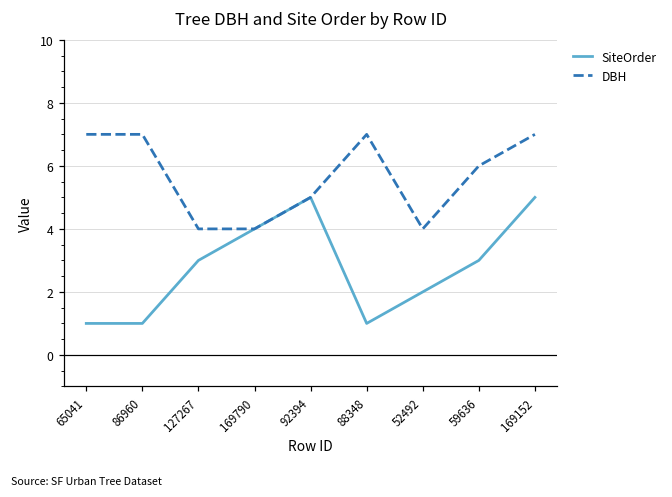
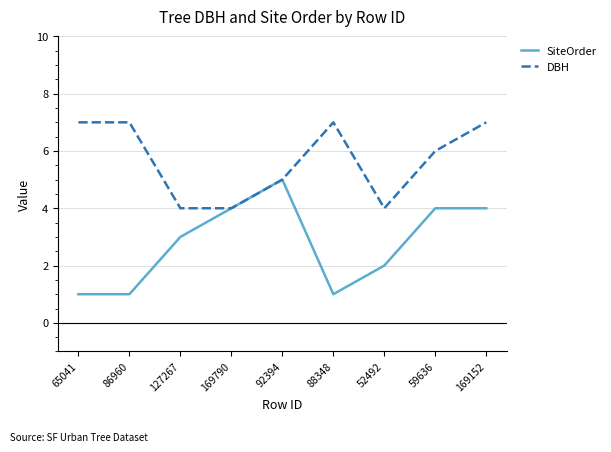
  {
    "SiteOrder": {
      "65041": 1,
      "86960": 1,
      "127267": 3,
      "88348": 1,
      "52492": 2,
-     "59636": 3,
-     "169152": 5
+     "59636": 4,
+     "169152": 4
    },
    "DBH": {
      "65041": 7,
      "86960": 7,
      "127267": 4,
      "88348": 7,
      "52492": 4,
      "59636": 6,
      "169152": 7
    }
  }
